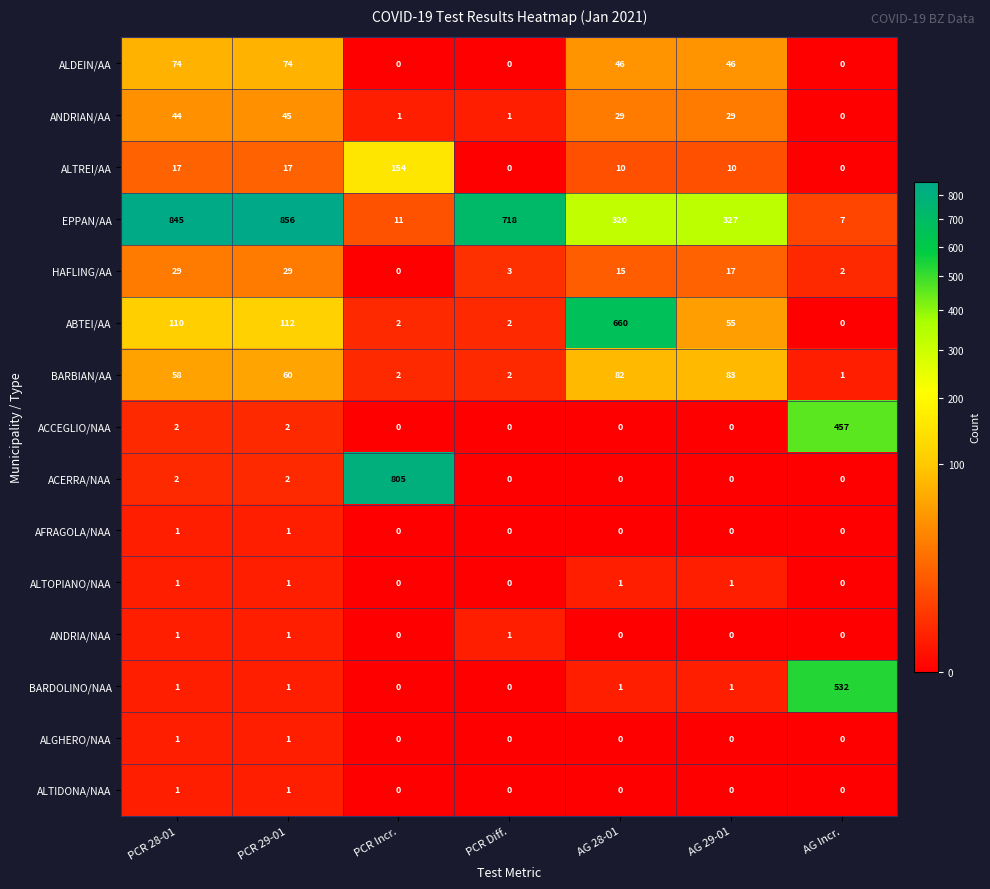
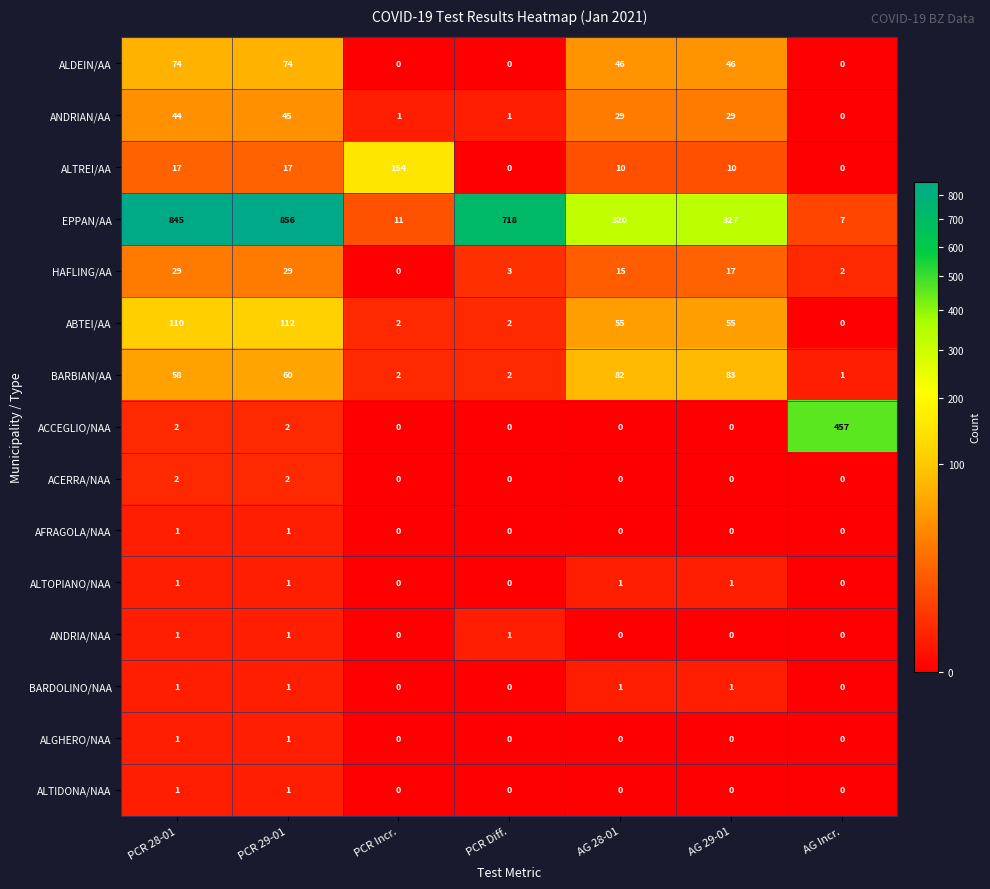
  {
    "ALDEIN/AA": {
      "PCR 28-01": 74,
      "PCR 29-01": 74,
      "PCR Incr.": 0,
      "PCR Diff.": 0,
      "AG 28-01": 46,
      "AG 29-01": 46,
      "AG Incr.": 0
    },
    "ANDRIAN/AA": {
      "PCR 28-01": 44,
      "PCR 29-01": 45,
      "PCR Incr.": 1,
      "PCR Diff.": 1,
      "AG 28-01": 29,
      "AG 29-01": 29,
      "AG Incr.": 0
    },
    "ALTREI/AA": {
      "PCR 28-01": 17,
      "PCR 29-01": 17,
      "PCR Incr.": 154,
      "PCR Diff.": 0,
      "AG 28-01": 10,
      "AG 29-01": 10,
      "AG Incr.": 0
    },
    "EPPAN/AA": {
      "PCR 28-01": 845,
      "PCR 29-01": 856,
      "PCR Incr.": 11,
      "PCR Diff.": 718,
      "AG 28-01": 320,
      "AG 29-01": 327,
      "AG Incr.": 7
    },
    "HAFLING/AA": {
      "PCR 28-01": 29,
      "PCR 29-01": 29,
      "PCR Incr.": 0,
      "PCR Diff.": 3,
      "AG 28-01": 15,
      "AG 29-01": 17,
      "AG Incr.": 2
    },
    "ABTEI/AA": {
      "PCR 28-01": 110,
      "PCR 29-01": 112,
      "PCR Incr.": 2,
      "PCR Diff.": 2,
-     "AG 28-01": 660,
+     "AG 28-01": 55,
      "AG 29-01": 55,
      "AG Incr.": 0
    },
    "BARBIAN/AA": {
      "PCR 28-01": 58,
      "PCR 29-01": 60,
      "PCR Incr.": 2,
      "PCR Diff.": 2,
      "AG 28-01": 82,
      "AG 29-01": 83,
      "AG Incr.": 1
    },
    "ACCEGLIO/NAA": {
      "PCR 28-01": 2,
      "PCR 29-01": 2,
      "PCR Incr.": 0,
      "PCR Diff.": 0,
      "AG 28-01": 0,
      "AG 29-01": 0,
      "AG Incr.": 457
    },
    "ACERRA/NAA": {
      "PCR 28-01": 2,
      "PCR 29-01": 2,
-     "PCR Incr.": 805,
+     "PCR Incr.": 0,
      "PCR Diff.": 0,
      "AG 28-01": 0,
      "AG 29-01": 0,
      "AG Incr.": 0
    },
    "AFRAGOLA/NAA": {
      "PCR 28-01": 1,
      "PCR 29-01": 1,
      "PCR Incr.": 0,
      "PCR Diff.": 0,
      "AG 28-01": 0,
      "AG 29-01": 0,
      "AG Incr.": 0
    },
    "ALTOPIANO/NAA": {
      "PCR 28-01": 1,
      "PCR 29-01": 1,
      "PCR Incr.": 0,
      "PCR Diff.": 0,
      "AG 28-01": 1,
      "AG 29-01": 1,
      "AG Incr.": 0
    },
    "ANDRIA/NAA": {
      "PCR 28-01": 1,
      "PCR 29-01": 1,
      "PCR Incr.": 0,
      "PCR Diff.": 1,
      "AG 28-01": 0,
      "AG 29-01": 0,
      "AG Incr.": 0
    },
    "BARDOLINO/NAA": {
      "PCR 28-01": 1,
      "PCR 29-01": 1,
      "PCR Incr.": 0,
      "PCR Diff.": 0,
      "AG 28-01": 1,
      "AG 29-01": 1,
-     "AG Incr.": 532
+     "AG Incr.": 0
    },
    "ALGHERO/NAA": {
      "PCR 28-01": 1,
      "PCR 29-01": 1,
      "PCR Incr.": 0,
      "PCR Diff.": 0,
      "AG 28-01": 0,
      "AG 29-01": 0,
      "AG Incr.": 0
    },
    "ALTIDONA/NAA": {
      "PCR 28-01": 1,
      "PCR 29-01": 1,
      "PCR Incr.": 0,
      "PCR Diff.": 0,
      "AG 28-01": 0,
      "AG 29-01": 0,
      "AG Incr.": 0
    }
  }
